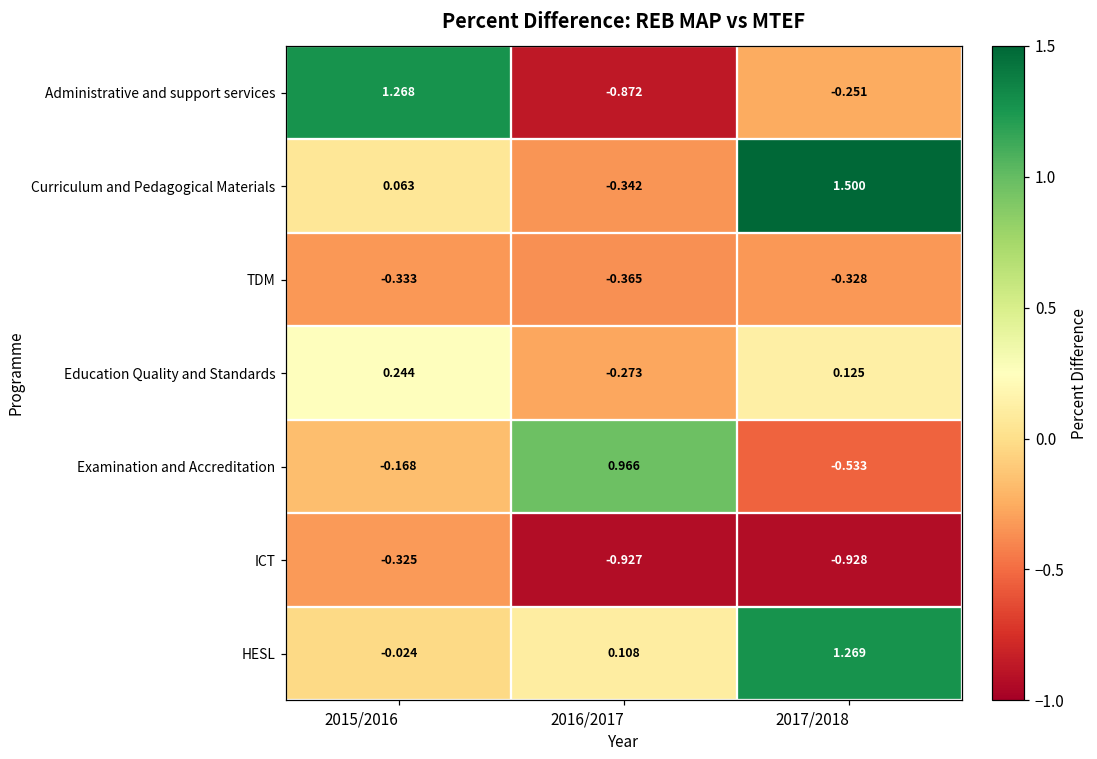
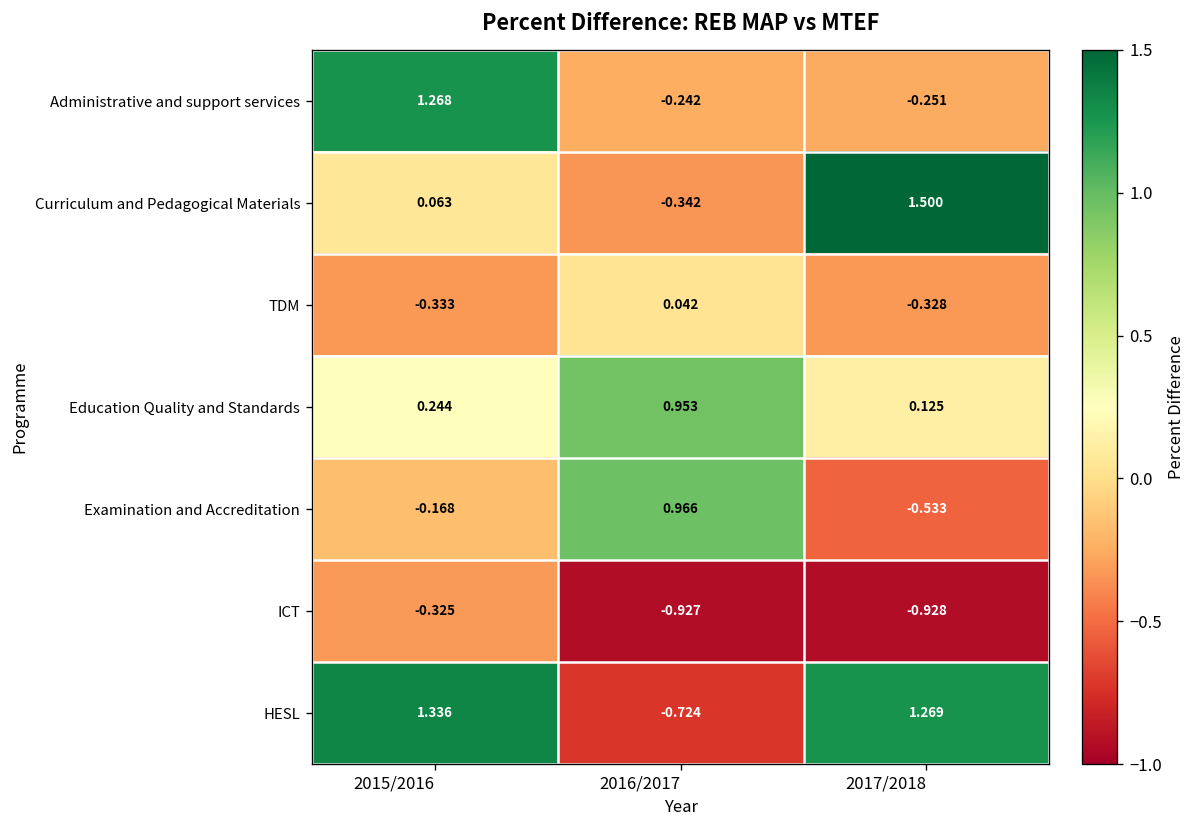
  {
    "Administrative and support services": {
      "2015/2016": 1.268,
-     "2016/2017": -0.872,
+     "2016/2017": -0.242,
      "2017/2018": -0.251
    },
    "Curriculum and Pedagogical Materials": {
      "2015/2016": 0.063,
      "2016/2017": -0.342,
      "2017/2018": 1.500
    },
    "TDM": {
      "2015/2016": -0.333,
-     "2016/2017": -0.365,
+     "2016/2017": 0.042,
      "2017/2018": -0.328
    },
    "Education Quality and Standards": {
      "2015/2016": 0.244,
-     "2016/2017": -0.273,
+     "2016/2017": 0.953,
      "2017/2018": 0.125
    },
    "Examination and Accreditation": {
      "2015/2016": -0.168,
      "2016/2017": 0.966,
      "2017/2018": -0.533
    },
    "ICT": {
      "2015/2016": -0.325,
      "2016/2017": -0.927,
      "2017/2018": -0.928
    },
    "HESL": {
-     "2015/2016": -0.024,
-     "2016/2017": 0.108,
+     "2015/2016": 1.336,
+     "2016/2017": -0.724,
      "2017/2018": 1.269
    }
  }
